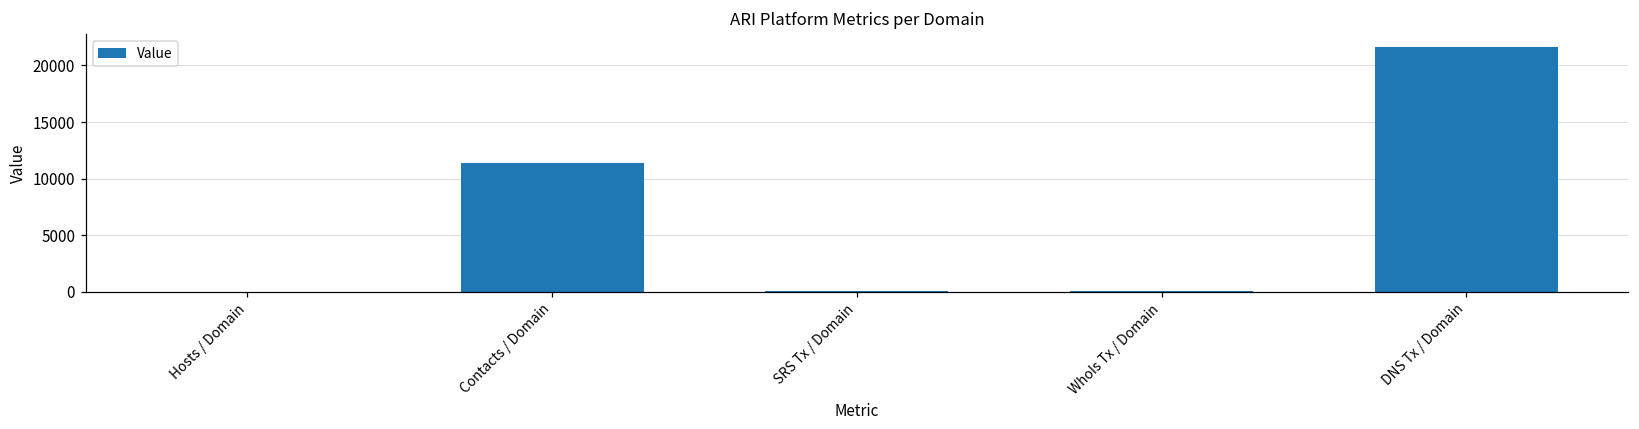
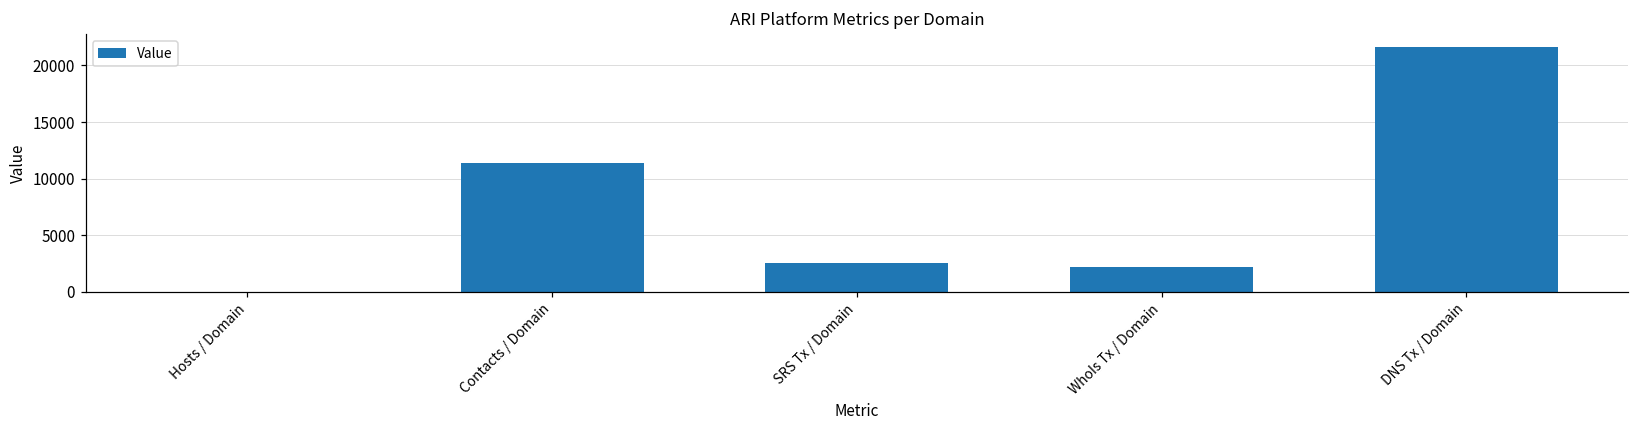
  {
    "Contacts / Domain": 11300,
-   "SRS Tx / Domain": 100,
-   "WhoIs Tx / Domain": 0,
+   "SRS Tx / Domain": 2500,
+   "WhoIs Tx / Domain": 2200,
    "DNS Tx / Domain": 21700
  }
